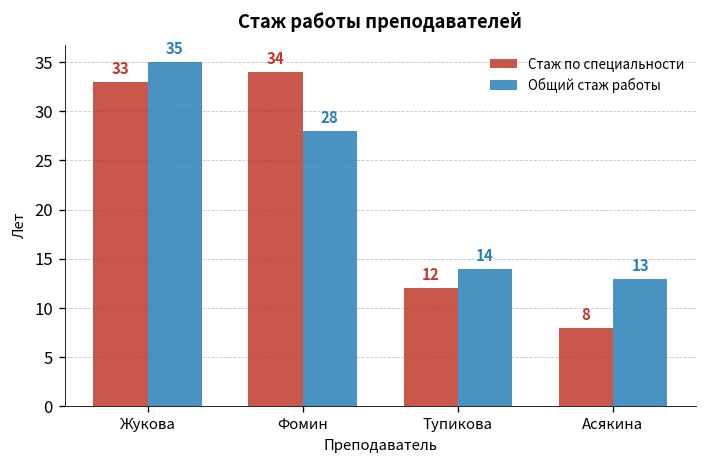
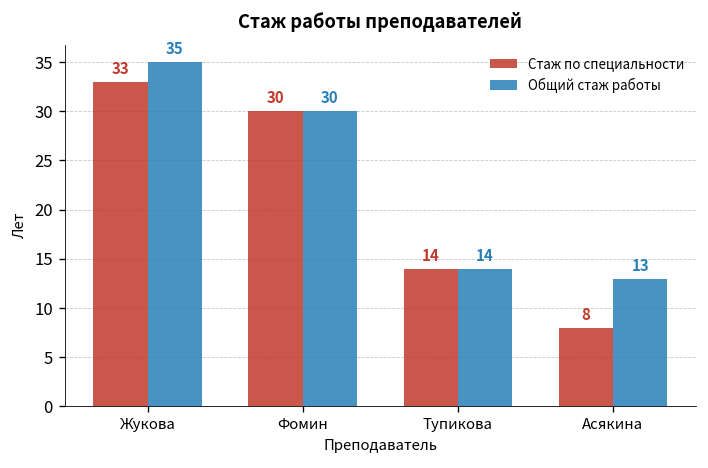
  {
    "Стаж по специальности": {
      "Жукова": 33,
-     "Фомин": 34,
-     "Тупикова": 12,
+     "Фомин": 30,
+     "Тупикова": 14,
      "Асякина": 8
    },
    "Общий стаж работы": {
      "Жукова": 35,
-     "Фомин": 28,
+     "Фомин": 30,
      "Тупикова": 14,
      "Асякина": 13
    }
  }
